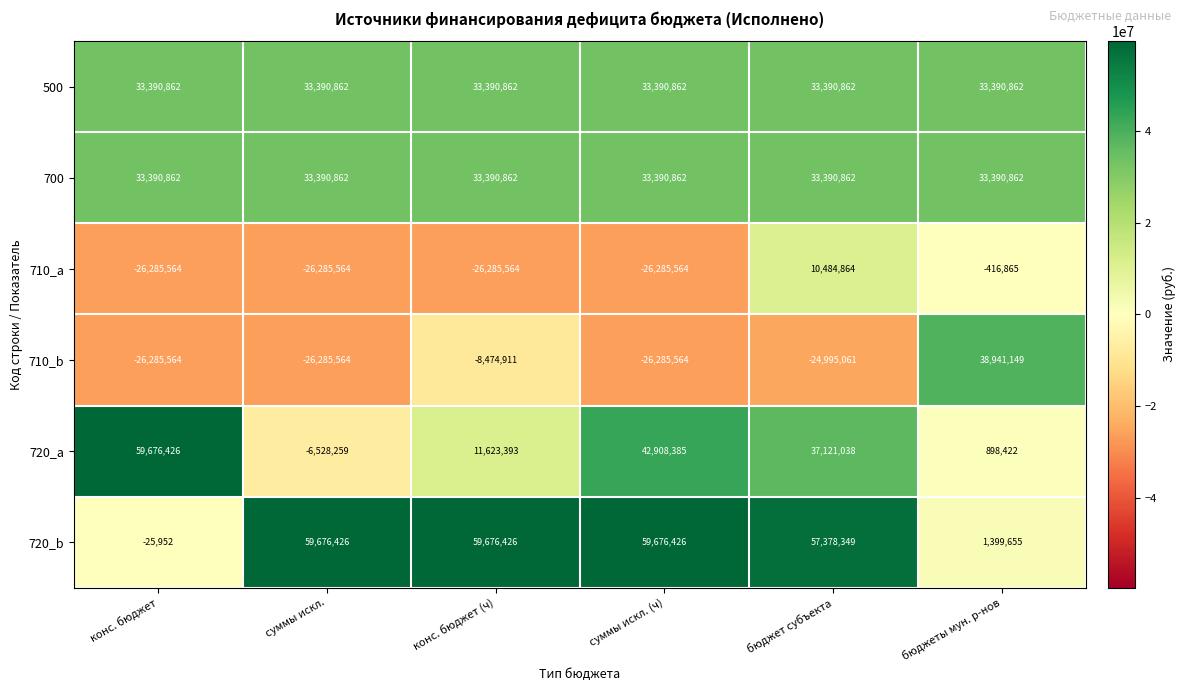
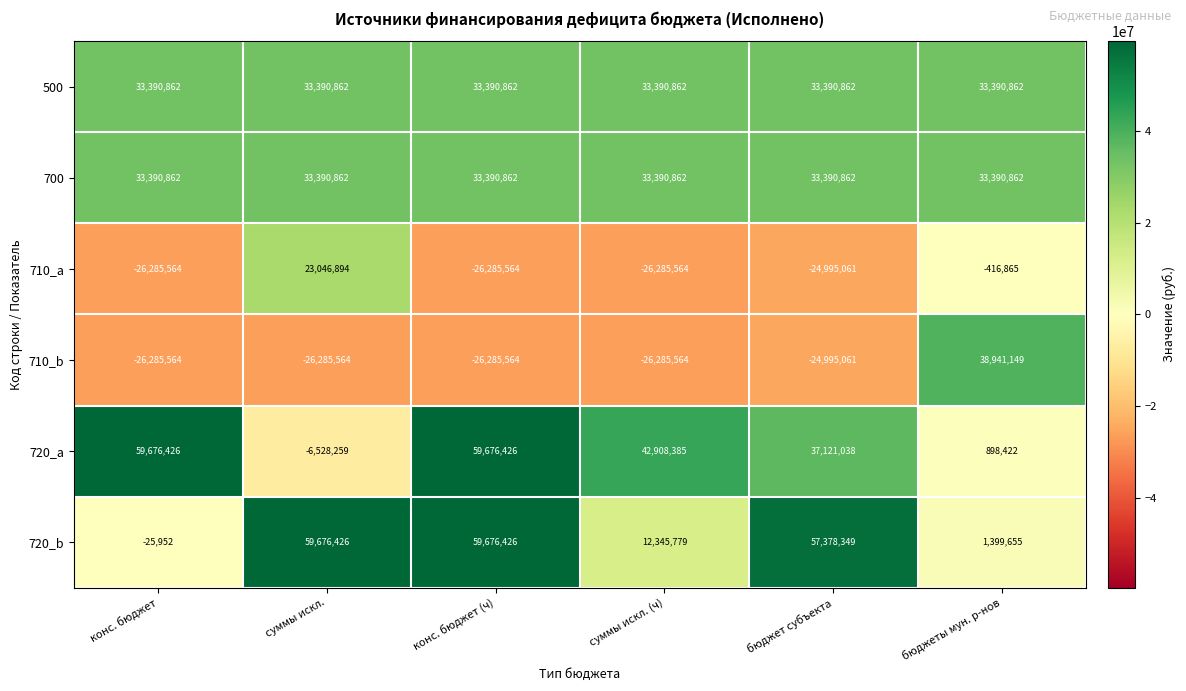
  {
    "500": {
      "конс. бюджет": "33,390,862",
      "суммы искл.": "33,390,862",
      "конс. бюджет (ч)": "33,390,862",
      "суммы искл. (ч)": "33,390,862",
      "бюджет субъекта": "33,390,862",
      "бюджеты мун. р-нов": "33,390,862"
    },
    "700": {
      "конс. бюджет": "33,390,862",
      "суммы искл.": "33,390,862",
      "конс. бюджет (ч)": "33,390,862",
      "суммы искл. (ч)": "33,390,862",
      "бюджет субъекта": "33,390,862",
      "бюджеты мун. р-нов": "33,390,862"
    },
    "710_a": {
      "конс. бюджет": "-26,285,564",
-     "суммы искл.": "-26,285,564",
+     "суммы искл.": "23,046,894",
      "конс. бюджет (ч)": "-26,285,564",
      "суммы искл. (ч)": "-26,285,564",
-     "бюджет субъекта": "10,484,864",
+     "бюджет субъекта": "-24,995,061",
      "бюджеты мун. р-нов": "-416,865"
    },
    "710_b": {
      "конс. бюджет": "-26,285,564",
      "суммы искл.": "-26,285,564",
-     "конс. бюджет (ч)": "-8,474,911",
+     "конс. бюджет (ч)": "-26,285,564",
      "суммы искл. (ч)": "-26,285,564",
      "бюджет субъекта": "-24,995,061",
      "бюджеты мун. р-нов": "38,941,149"
    },
    "720_a": {
      "конс. бюджет": "59,676,426",
      "суммы искл.": "-6,528,259",
-     "конс. бюджет (ч)": "11,623,393",
+     "конс. бюджет (ч)": "59,676,426",
      "суммы искл. (ч)": "42,908,385",
      "бюджет субъекта": "37,121,038",
      "бюджеты мун. р-нов": "898,422"
    },
    "720_b": {
      "конс. бюджет": "-25,952",
      "суммы искл.": "59,676,426",
      "конс. бюджет (ч)": "59,676,426",
-     "суммы искл. (ч)": "59,676,426",
+     "суммы искл. (ч)": "12,345,779",
      "бюджет субъекта": "57,378,349",
      "бюджеты мун. р-нов": "1,399,655"
    }
  }
